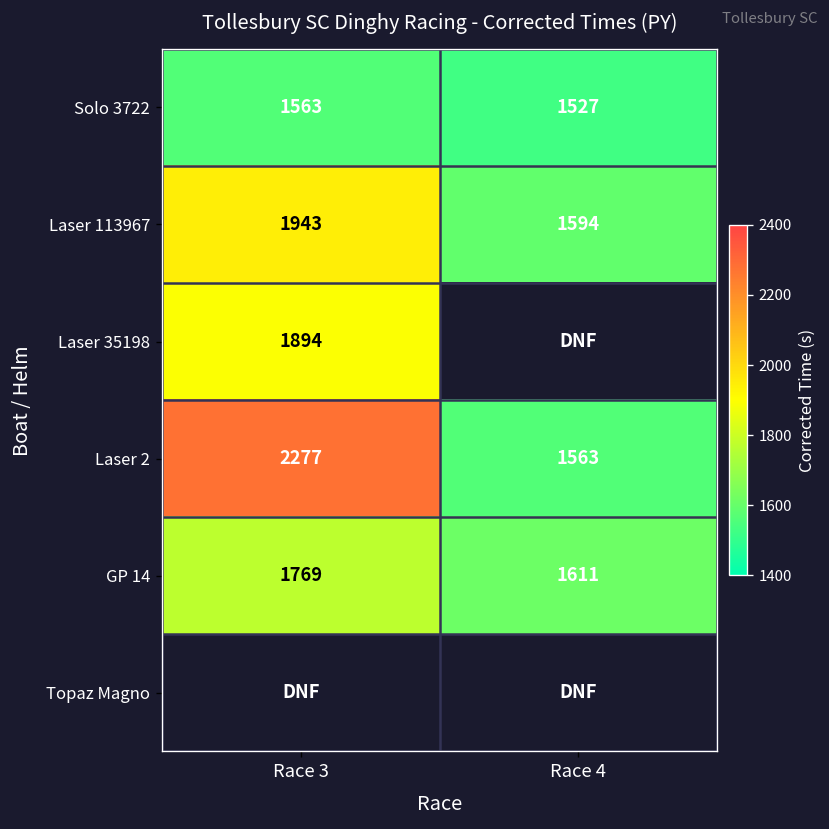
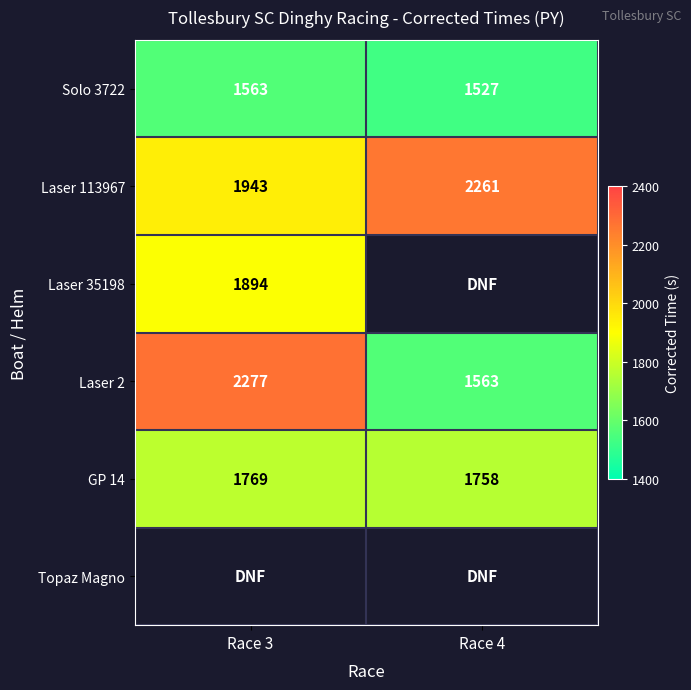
  {
    "Solo 3722": {
      "Race 3": 1563,
      "Race 4": 1527
    },
    "Laser 113967": {
      "Race 3": 1943,
-     "Race 4": 1594
+     "Race 4": 2261
    },
    "Laser 35198": {
      "Race 3": 1894
    },
    "Laser 2": {
      "Race 3": 2277,
      "Race 4": 1563
    },
    "GP 14": {
      "Race 3": 1769,
-     "Race 4": 1611
+     "Race 4": 1758
    }
  }
